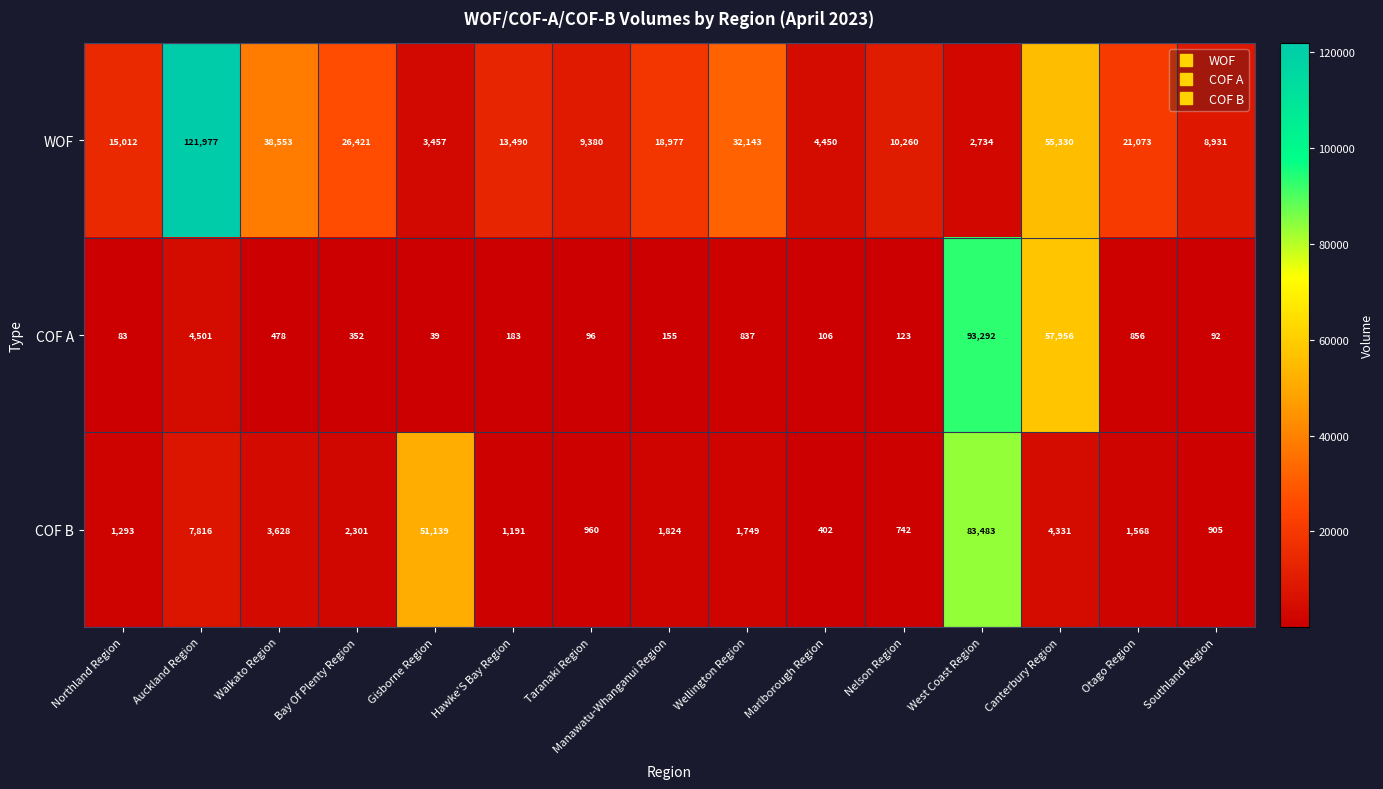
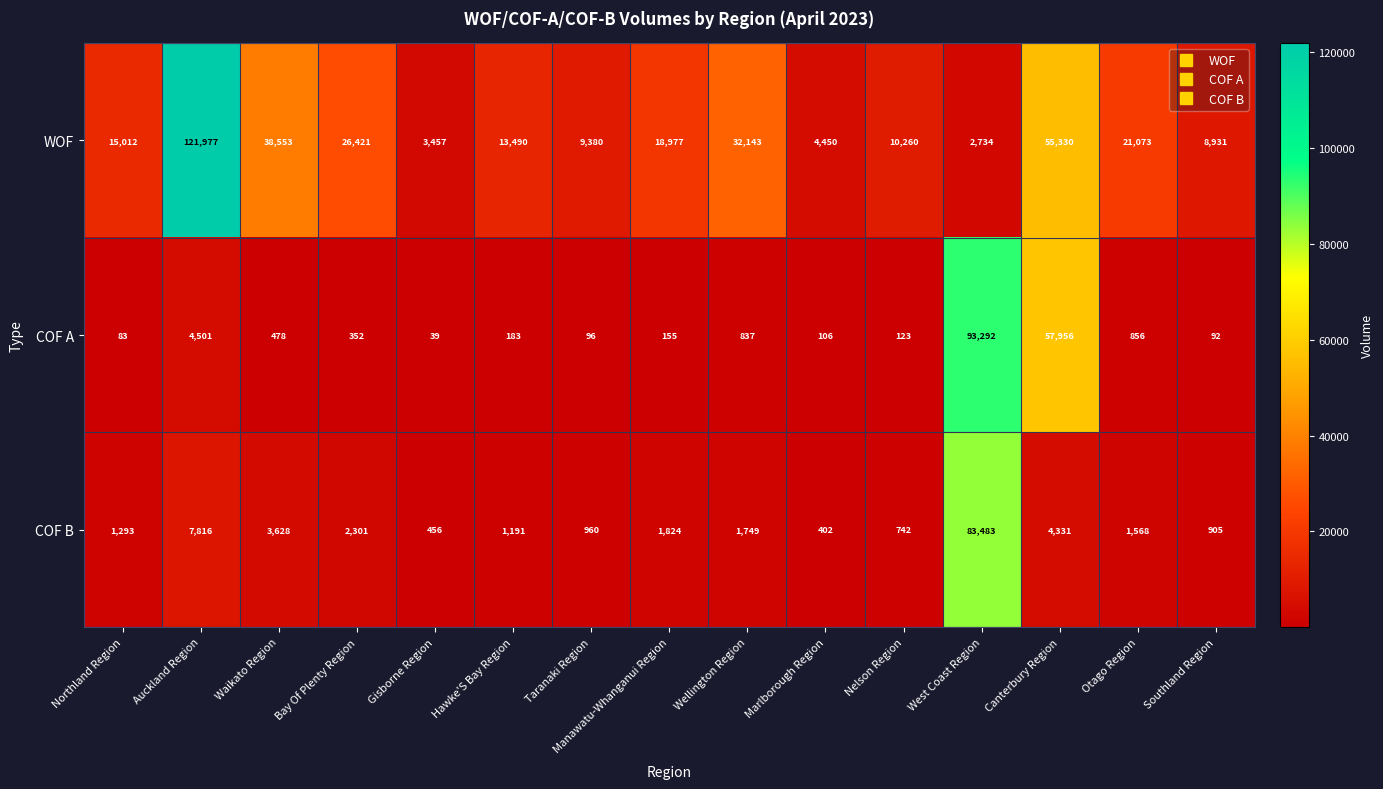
  {
    "WOF": {
      "Northland Region": "15,012",
      "Auckland Region": "121,977",
      "Waikato Region": "38,553",
      "Bay Of Plenty Region": "26,421",
      "Gisborne Region": "3,457",
      "Hawke'S Bay Region": "13,490",
      "Taranaki Region": "9,380",
      "Manawatu-Whanganui Region": "18,977",
      "Wellington Region": "32,143",
      "Marlborough Region": "4,450",
      "Nelson Region": "10,260",
      "West Coast Region": "2,734",
      "Canterbury Region": "55,330",
      "Otago Region": "21,073",
      "Southland Region": "8,931"
    },
    "COF A": {
      "Northland Region": "83",
      "Auckland Region": "4,501",
      "Waikato Region": "478",
      "Bay Of Plenty Region": "352",
      "Gisborne Region": "39",
      "Hawke'S Bay Region": "183",
      "Taranaki Region": "96",
      "Manawatu-Whanganui Region": "155",
      "Wellington Region": "837",
      "Marlborough Region": "106",
      "Nelson Region": "123",
      "West Coast Region": "93,292",
      "Canterbury Region": "57,956",
      "Otago Region": "856",
      "Southland Region": "92"
    },
    "COF B": {
      "Northland Region": "1,293",
      "Auckland Region": "7,816",
      "Waikato Region": "3,628",
      "Bay Of Plenty Region": "2,301",
-     "Gisborne Region": "51,139",
+     "Gisborne Region": "456",
      "Hawke'S Bay Region": "1,191",
      "Taranaki Region": "960",
      "Manawatu-Whanganui Region": "1,824",
      "Wellington Region": "1,749",
      "Marlborough Region": "402",
      "Nelson Region": "742",
      "West Coast Region": "83,483",
      "Canterbury Region": "4,331",
      "Otago Region": "1,568",
      "Southland Region": "905"
    }
  }
